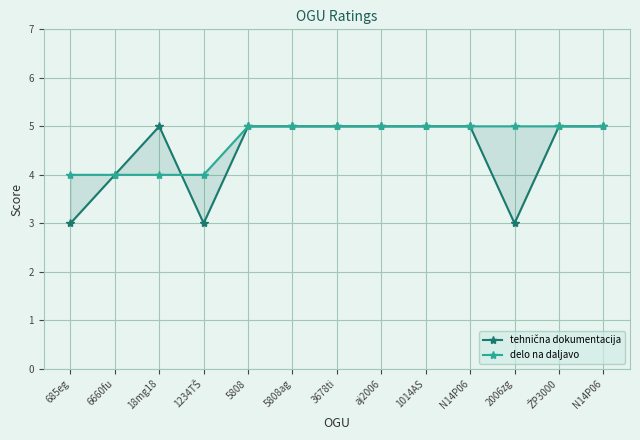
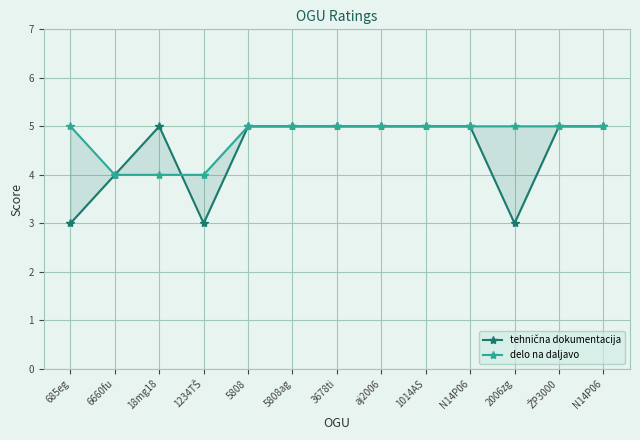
  {
    "delo na daljavo": {
-     "685eg": 4,
+     "685eg": 5,
      "18mg18": 4
    }
  }
